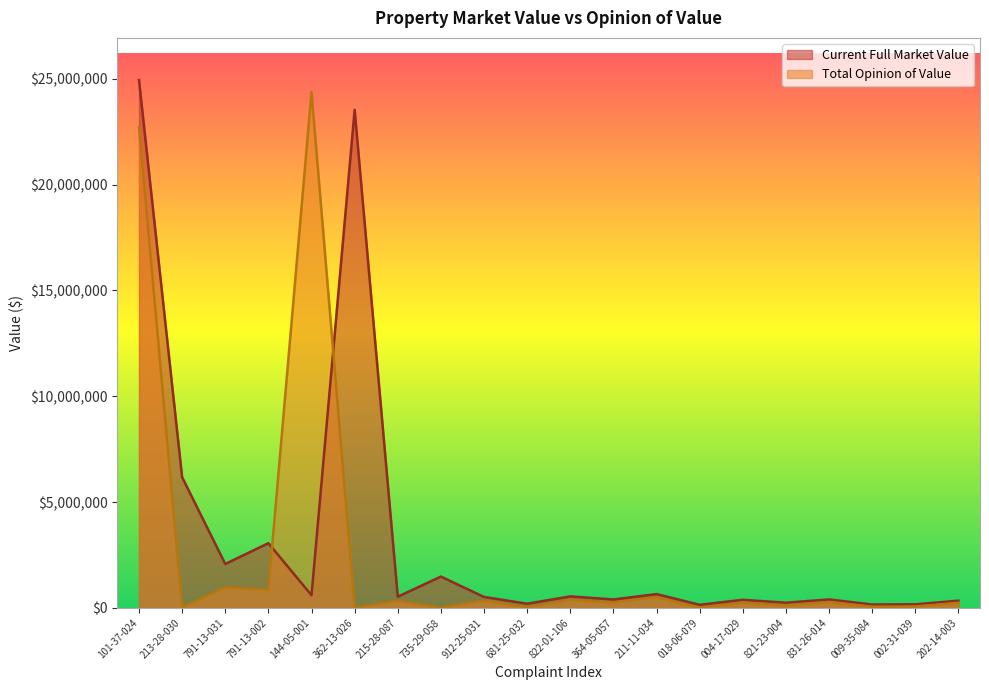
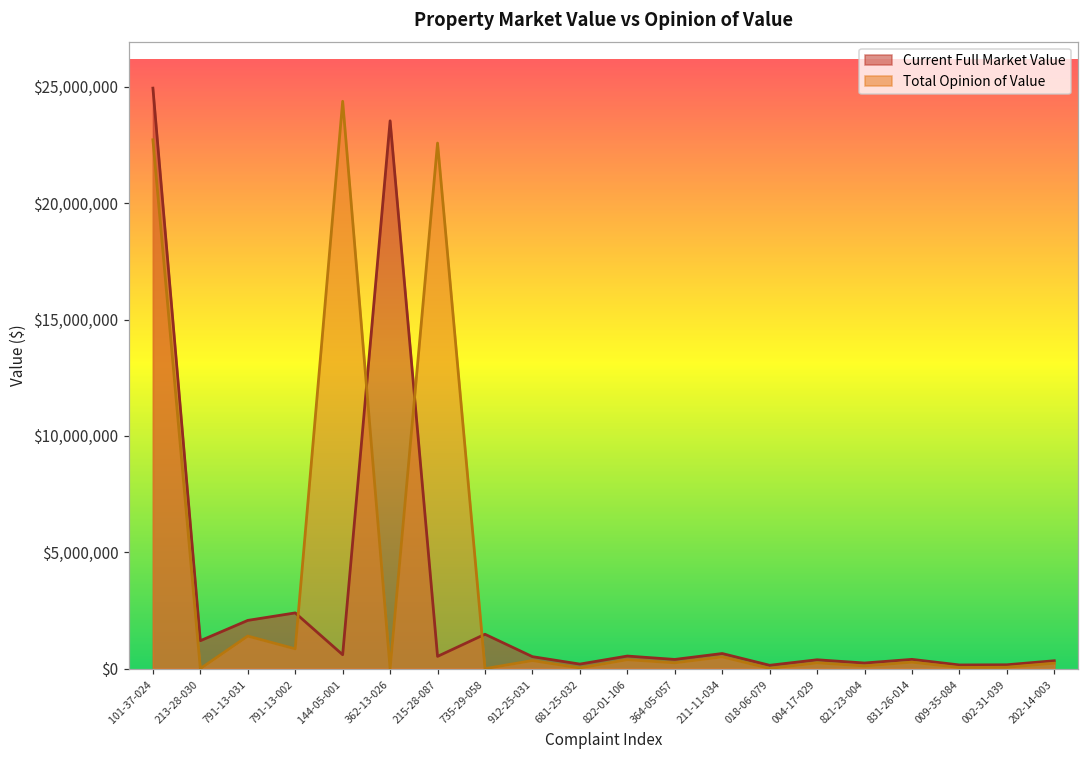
  {
    "Current Full Market Value": {
      "101-37-024": "$24,900,000",
-     "213-28-030": "$6,200,000",
+     "213-28-030": "$1,200,000",
      "791-13-031": "$2,100,000",
-     "791-13-002": "$3,100,000",
+     "791-13-002": "$2,400,000",
      "144-05-001": "$600,000",
      "362-13-026": "$23,500,000",
      "215-28-087": "$500,000",
      "735-29-058": "$1,500,000",
      "912-25-031": "$500,000",
      "681-25-032": "$200,000",
      "822-01-106": "$500,000",
      "364-05-057": "$400,000",
      "211-11-034": "$700,000",
      "018-06-079": "$100,000",
      "004-17-029": "$400,000",
      "821-23-004": "$200,000"
    },
    "Total Opinion of Value": {
      "101-37-024": "$22,700,000",
      "213-28-030": "$0",
-     "791-13-031": "$1,000,000",
+     "791-13-031": "$1,400,000",
      "791-13-002": "$900,000",
      "144-05-001": "$24,400,000",
      "362-13-026": "$0",
-     "215-28-087": "$300,000",
+     "215-28-087": "$22,600,000",
      "735-29-058": "$0",
      "912-25-031": "$300,000",
      "681-25-032": "$0",
      "822-01-106": "$400,000",
      "364-05-057": "$300,000",
      "211-11-034": "$500,000",
      "018-06-079": "$0",
      "004-17-029": "$300,000",
      "821-23-004": "$100,000"
    }
  }
